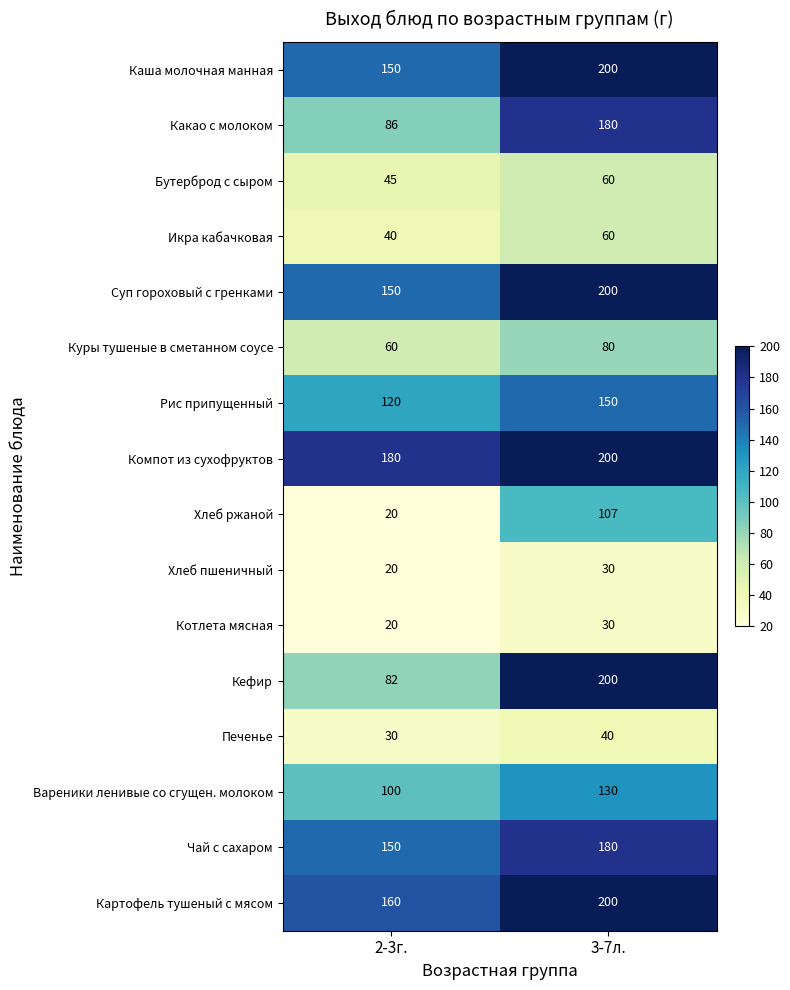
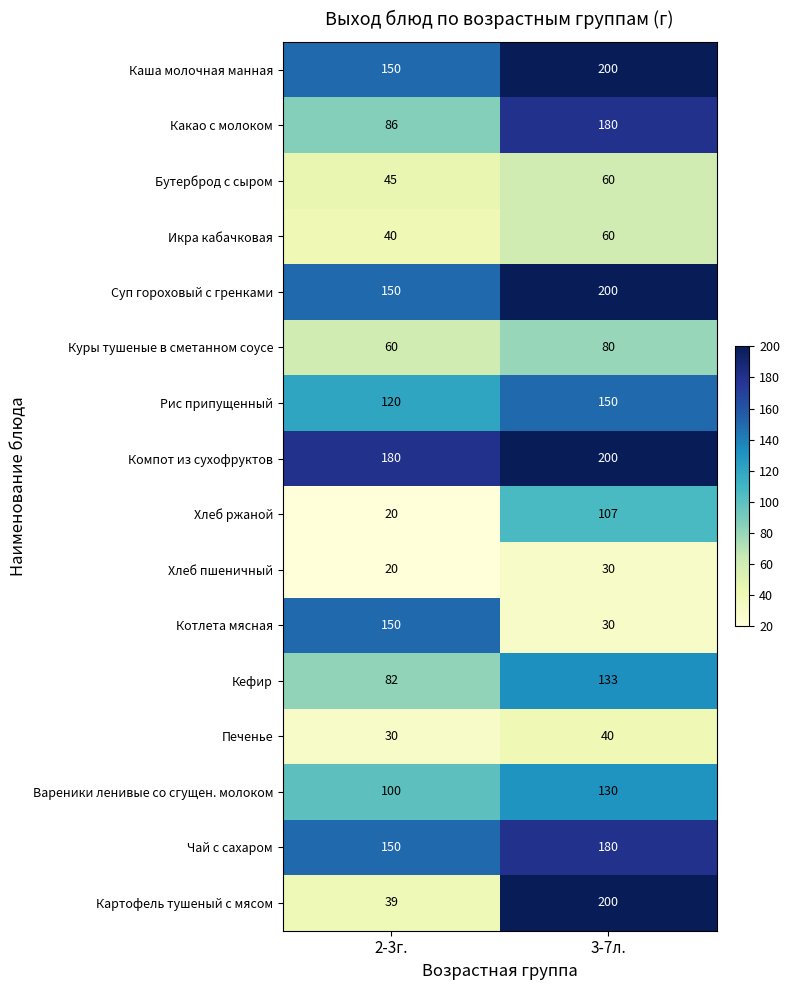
  {
    "Каша молочная манная": {
      "2-3г.": 150,
      "3-7л.": 200
    },
    "Какао с молоком": {
      "2-3г.": 86,
      "3-7л.": 180
    },
    "Бутерброд с сыром": {
      "2-3г.": 45,
      "3-7л.": 60
    },
    "Икра кабачковая": {
      "2-3г.": 40,
      "3-7л.": 60
    },
    "Суп гороховый с гренками": {
      "2-3г.": 150,
      "3-7л.": 200
    },
    "Куры тушеные в сметанном соусе": {
      "2-3г.": 60,
      "3-7л.": 80
    },
    "Рис припущенный": {
      "2-3г.": 120,
      "3-7л.": 150
    },
    "Компот из сухофруктов": {
      "2-3г.": 180,
      "3-7л.": 200
    },
    "Хлеб ржаной": {
      "2-3г.": 20,
      "3-7л.": 107
    },
    "Хлеб пшеничный": {
      "2-3г.": 20,
      "3-7л.": 30
    },
    "Котлета мясная": {
-     "2-3г.": 20,
+     "2-3г.": 150,
      "3-7л.": 30
    },
    "Кефир": {
      "2-3г.": 82,
-     "3-7л.": 200
+     "3-7л.": 133
    },
    "Печенье": {
      "2-3г.": 30,
      "3-7л.": 40
    },
    "Вареники ленивые со сгущен. молоком": {
      "2-3г.": 100,
      "3-7л.": 130
    },
    "Чай с сахаром": {
      "2-3г.": 150,
      "3-7л.": 180
    },
    "Картофель тушеный с мясом": {
-     "2-3г.": 160,
+     "2-3г.": 39,
      "3-7л.": 200
    }
  }
